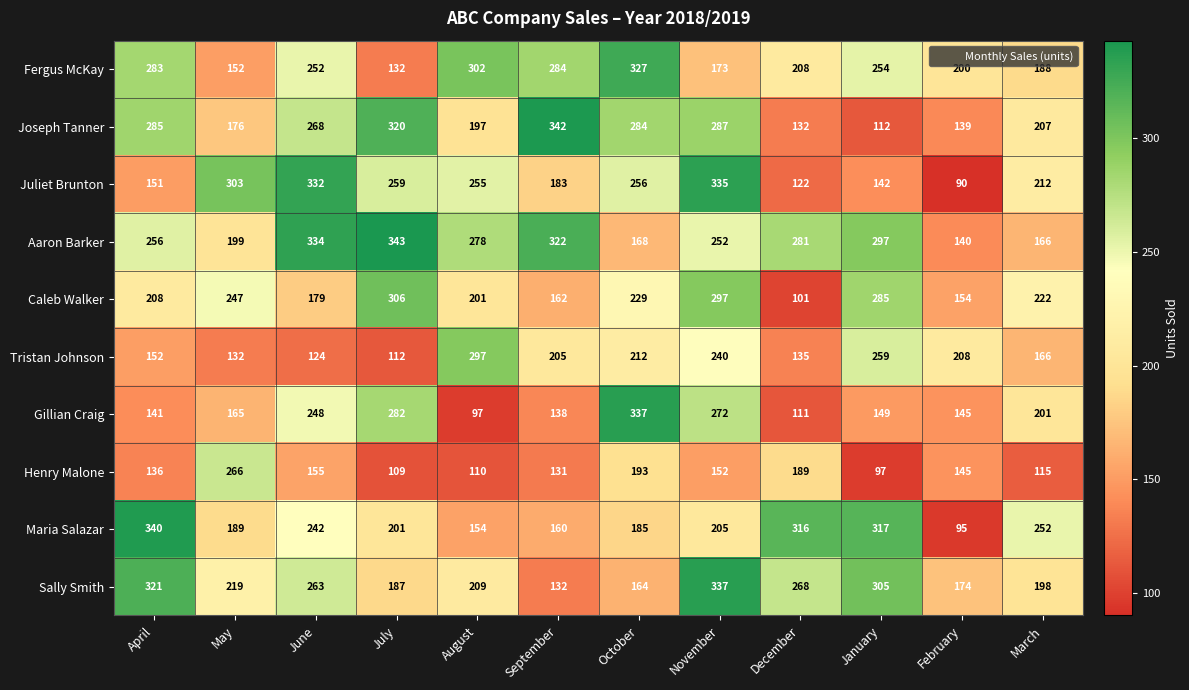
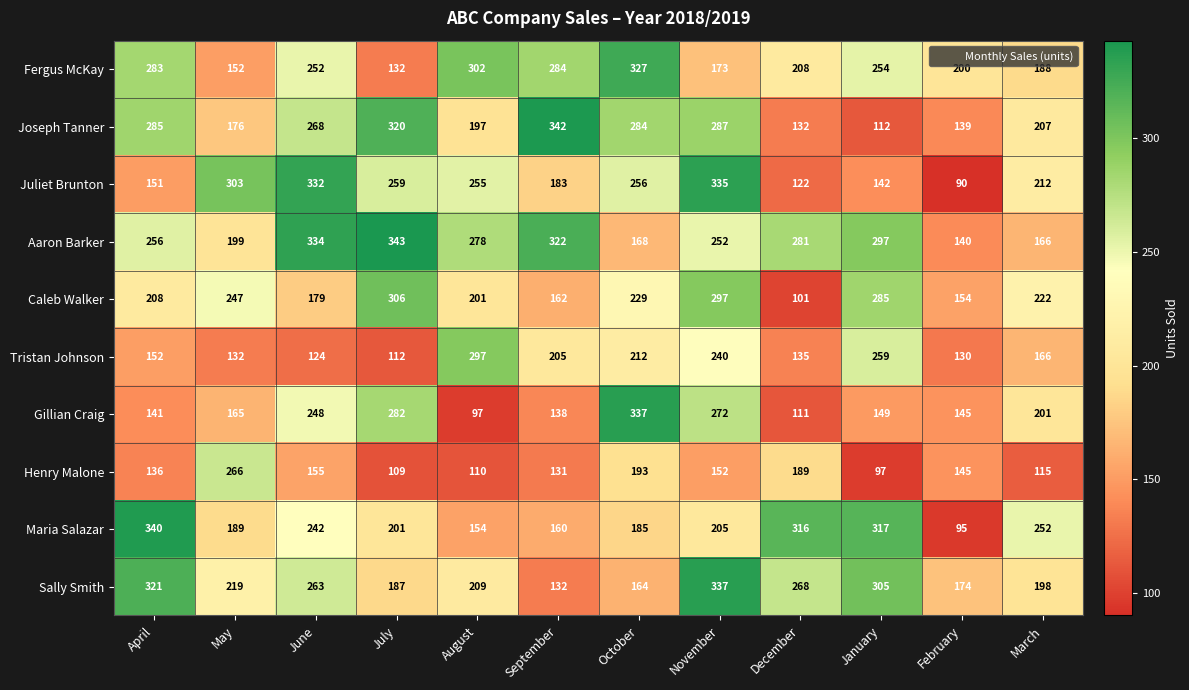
  {
    "Fergus McKay": {
      "April": 283,
      "May": 152,
      "June": 252,
      "July": 132,
      "August": 302,
      "September": 284,
      "October": 327,
      "November": 173,
      "December": 208,
      "January": 254
    },
    "Joseph Tanner": {
      "April": 285,
      "May": 176,
      "June": 268,
      "July": 320,
      "August": 197,
      "September": 342,
      "October": 284,
      "November": 287,
      "December": 132,
      "January": 112,
      "February": 139,
      "March": 207
    },
    "Juliet Brunton": {
      "April": 151,
      "May": 303,
      "June": 332,
      "July": 259,
      "August": 255,
      "September": 183,
      "October": 256,
      "November": 335,
      "December": 122,
      "January": 142,
      "February": 90,
      "March": 212
    },
    "Aaron Barker": {
      "April": 256,
      "May": 199,
      "June": 334,
      "July": 343,
      "August": 278,
      "September": 322,
      "October": 168,
      "November": 252,
      "December": 281,
      "January": 297,
      "February": 140,
      "March": 166
    },
    "Caleb Walker": {
      "April": 208,
      "May": 247,
      "June": 179,
      "July": 306,
      "August": 201,
      "September": 162,
      "October": 229,
      "November": 297,
      "December": 101,
      "January": 285,
      "February": 154,
      "March": 222
    },
    "Tristan Johnson": {
      "April": 152,
      "May": 132,
      "June": 124,
      "July": 112,
      "August": 297,
      "September": 205,
      "October": 212,
      "November": 240,
      "December": 135,
      "January": 259,
-     "February": 208,
+     "February": 130,
      "March": 166
    },
    "Gillian Craig": {
      "April": 141,
      "May": 165,
      "June": 248,
      "July": 282,
      "August": 97,
      "September": 138,
      "October": 337,
      "November": 272,
      "December": 111,
      "January": 149,
      "February": 145,
      "March": 201
    },
    "Henry Malone": {
      "April": 136,
      "May": 266,
      "June": 155,
      "July": 109,
      "August": 110,
      "September": 131,
      "October": 193,
      "November": 152,
      "December": 189,
      "January": 97,
      "February": 145,
      "March": 115
    },
    "Maria Salazar": {
      "April": 340,
      "May": 189,
      "June": 242,
      "July": 201,
      "August": 154,
      "September": 160,
      "October": 185,
      "November": 205,
      "December": 316,
      "January": 317,
      "February": 95,
      "March": 252
    },
    "Sally Smith": {
      "April": 321,
      "May": 219,
      "June": 263,
      "July": 187,
      "August": 209,
      "September": 132,
      "October": 164,
      "November": 337,
      "December": 268,
      "January": 305,
      "February": 174,
      "March": 198
    }
  }
